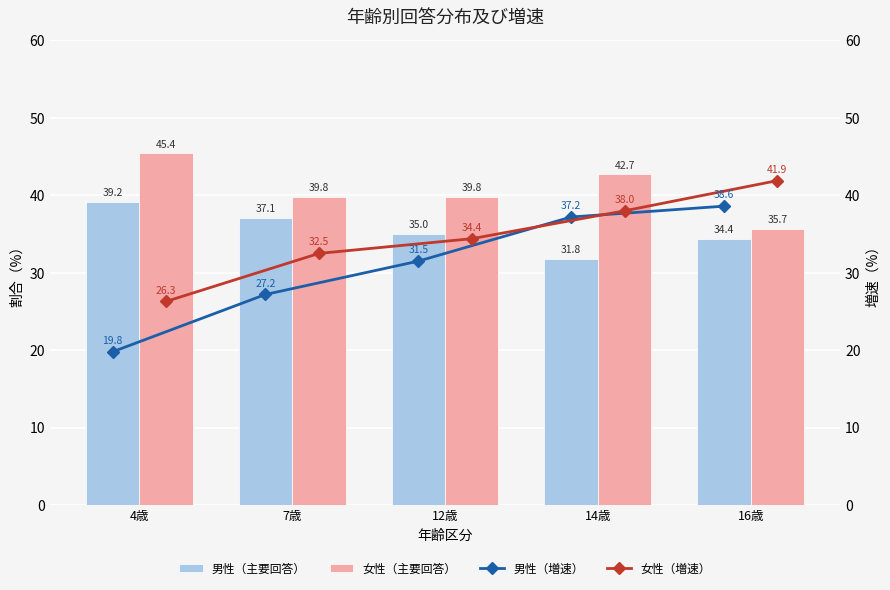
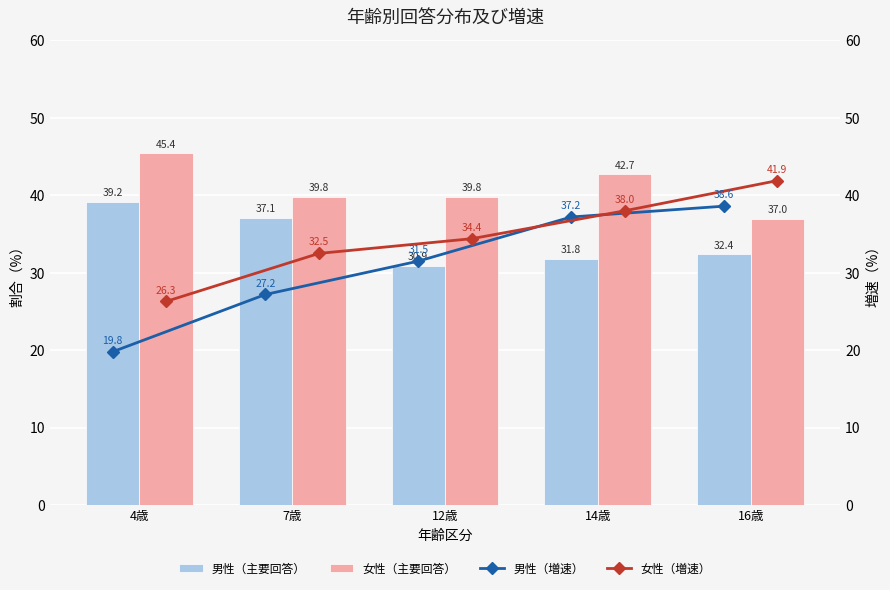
  {
    "男性（主要回答）": {
      "4歳": 39.2,
      "7歳": 37.1,
-     "12歳": 35.0,
+     "12歳": 30.9,
      "14歳": 31.8,
-     "16歳": 34.4
+     "16歳": 32.4
    },
    "女性（主要回答）": {
      "4歳": 45.4,
      "7歳": 39.8,
      "12歳": 39.8,
      "14歳": 42.7,
-     "16歳": 35.7
+     "16歳": 37.0
    }
  }
